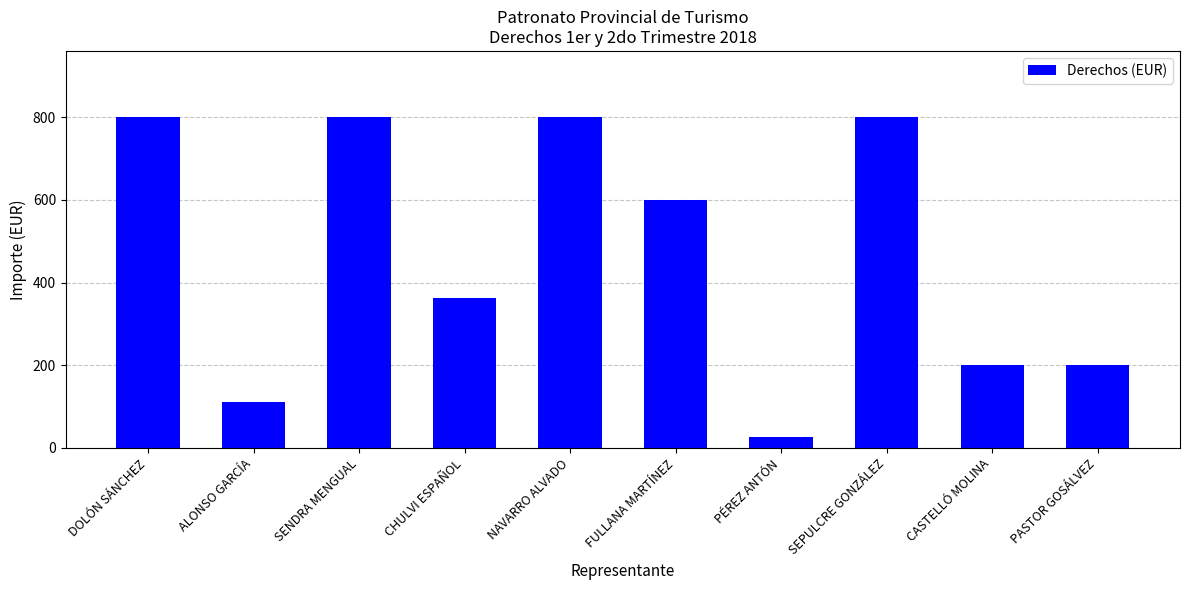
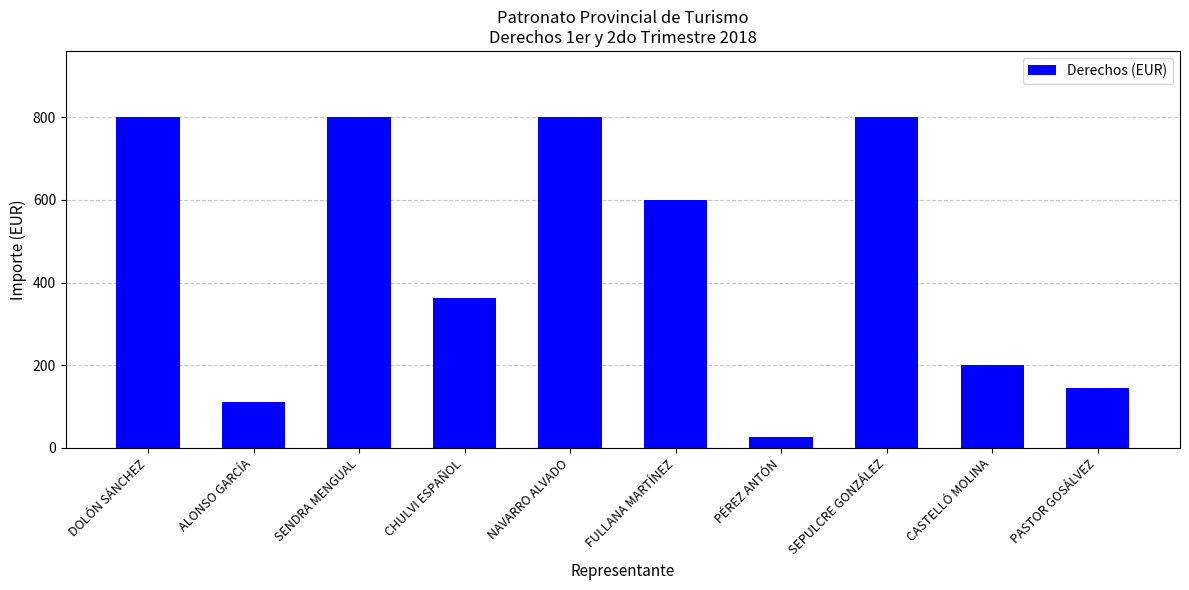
  {
    "DOLÓN SÁNCHEZ": 800,
    "ALONSO GARCÍA": 110,
    "SENDRA MENGUAL": 800,
    "CHULVI ESPAÑOL": 360,
    "NAVARRO ALVADO": 800,
    "FULLANA MARTÍNEZ": 600,
    "PÉREZ ANTÓN": 30,
    "SEPULCRE GONZÁLEZ": 800,
    "CASTELLÓ MOLINA": 200,
-   "PASTOR GOSÁLVEZ": 200
+   "PASTOR GOSÁLVEZ": 150
  }
